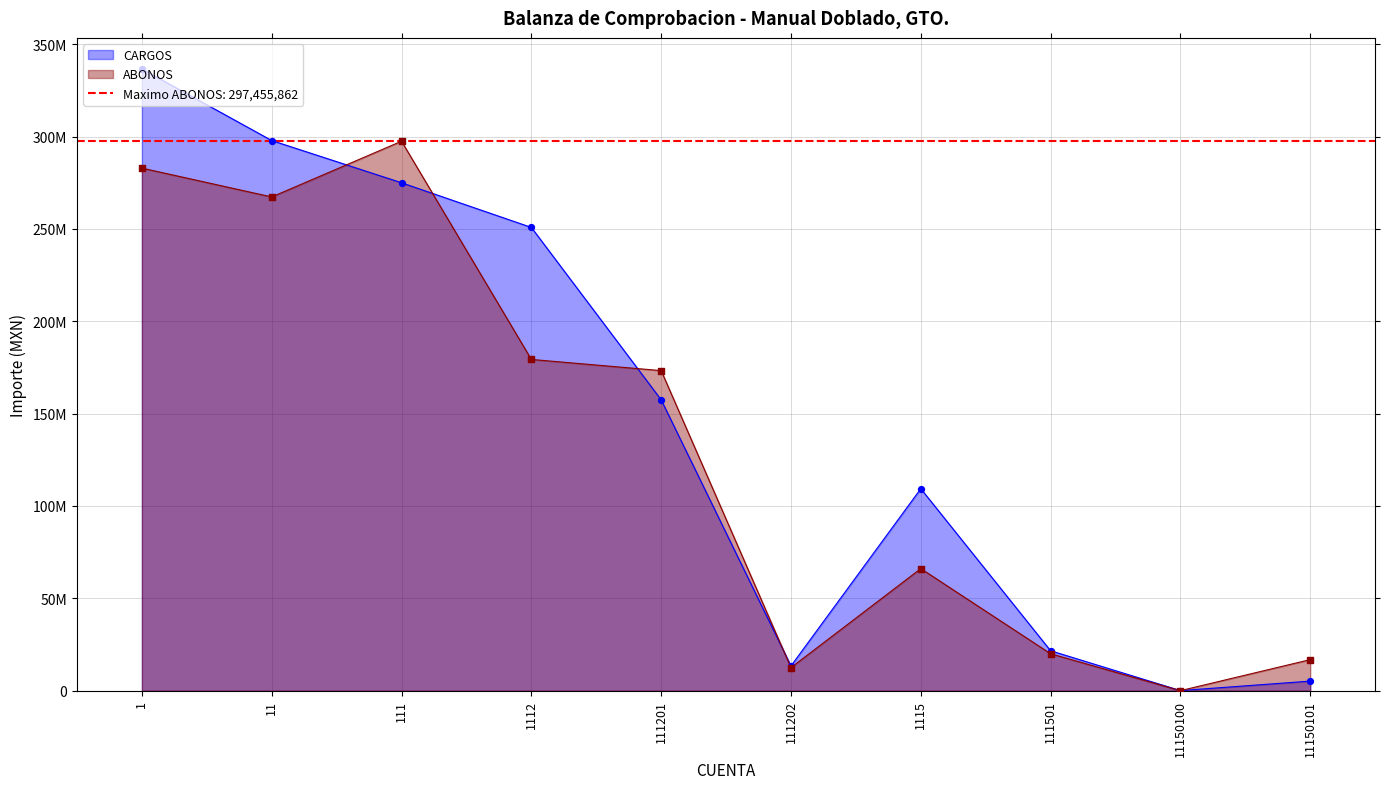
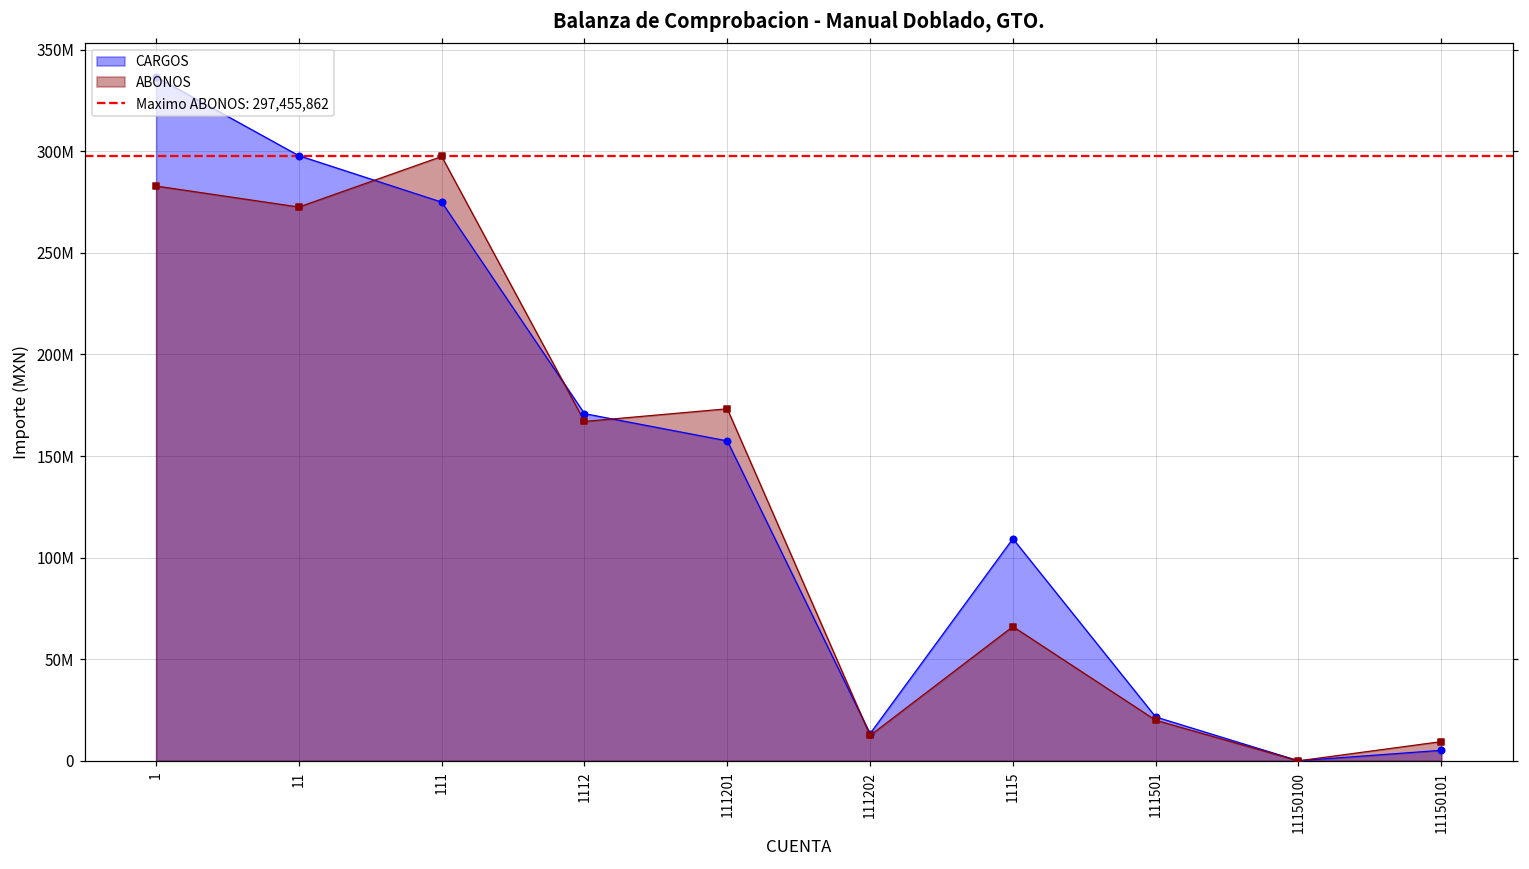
  {
    "CARGOS": {
      "11": 298000000,
      "111": 275000000,
-     "1112": 251000000,
+     "1112": 171000000,
      "111201": 157000000,
      "1115": 109000000,
      "111501": 22000000,
      "11150101": 5000000
    },
    "ABONOS": {
      "1": 283000000,
-     "11": 267000000,
+     "11": 273000000,
      "111": 297000000,
-     "1112": 179000000,
+     "1112": 167000000,
      "111201": 173000000,
      "1115": 66000000,
      "111501": 20000000,
-     "11150101": 17000000
+     "11150101": 9000000
    }
  }
